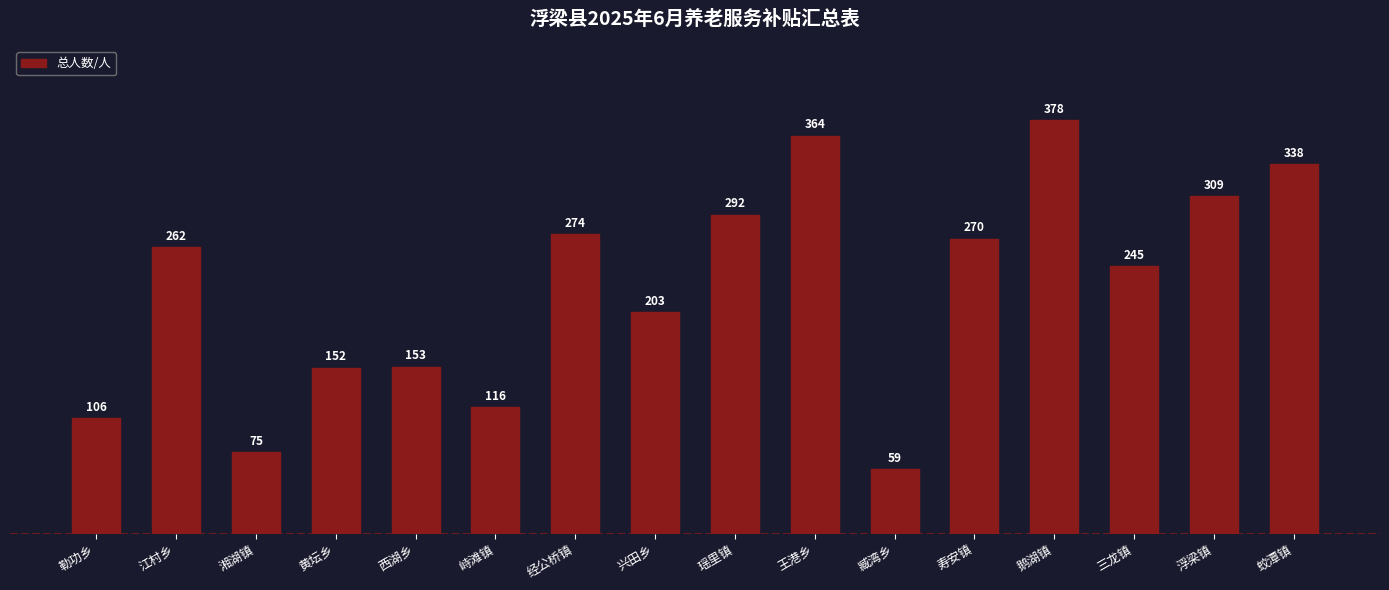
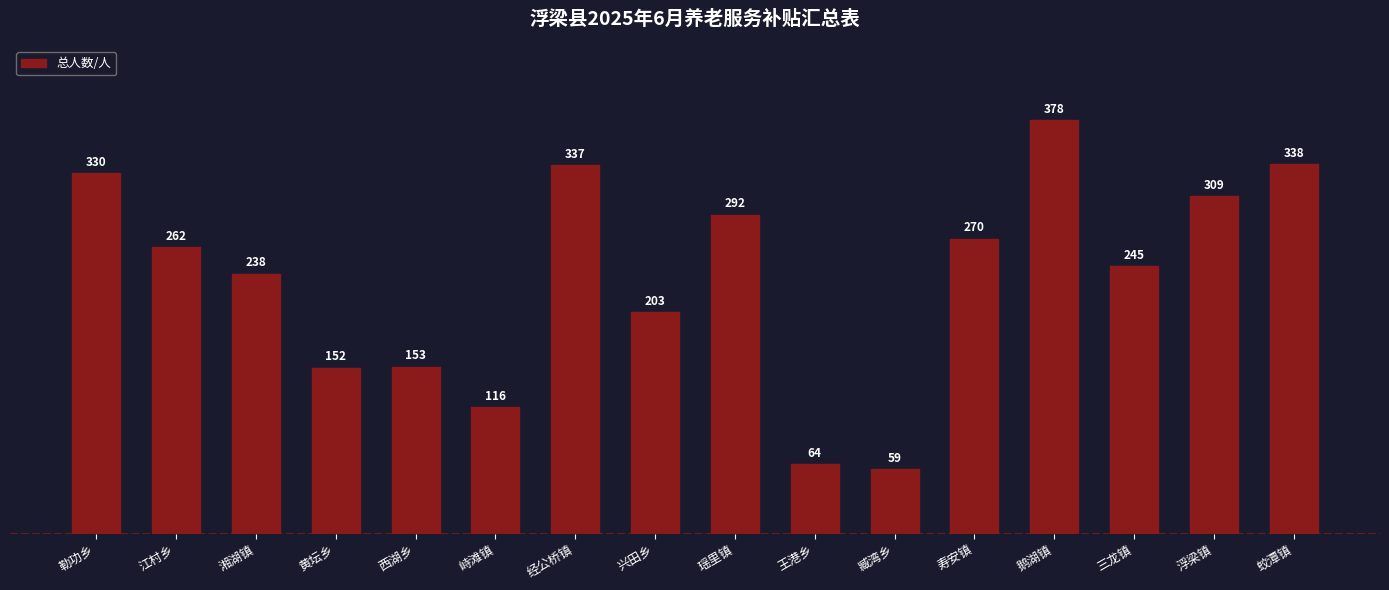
  {
-   "勒功乡": 106,
+   "勒功乡": 330,
    "江村乡": 262,
-   "湘湖镇": 75,
+   "湘湖镇": 238,
    "黄坛乡": 152,
    "西湖乡": 153,
    "峙滩镇": 116,
-   "经公桥镇": 274,
+   "经公桥镇": 337,
    "兴田乡": 203,
    "瑶里镇": 292,
-   "王港乡": 364,
+   "王港乡": 64,
    "臧湾乡": 59,
    "寿安镇": 270,
    "鹅湖镇": 378,
    "三龙镇": 245,
    "浮梁镇": 309,
    "蛟潭镇": 338
  }
